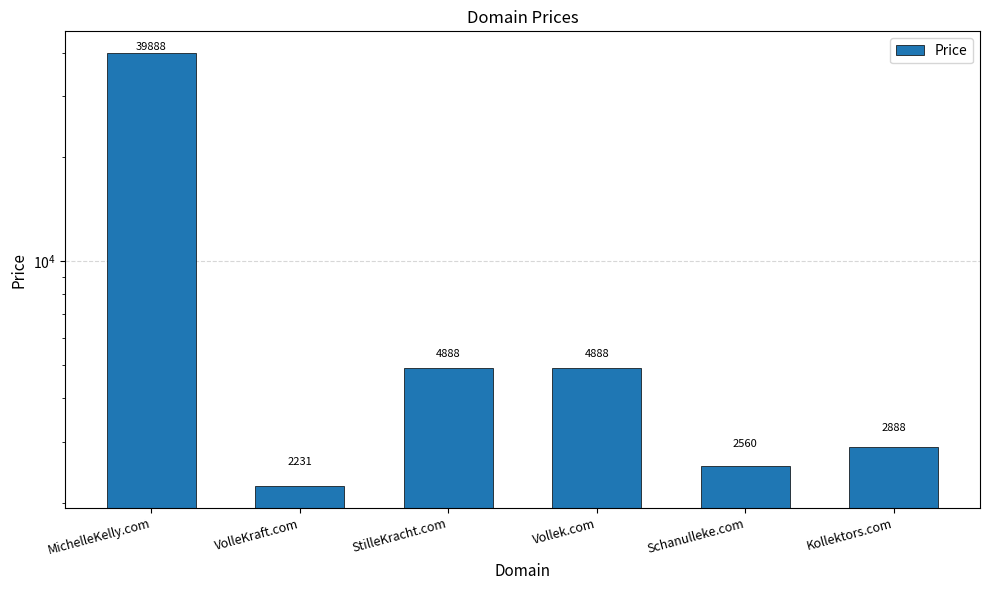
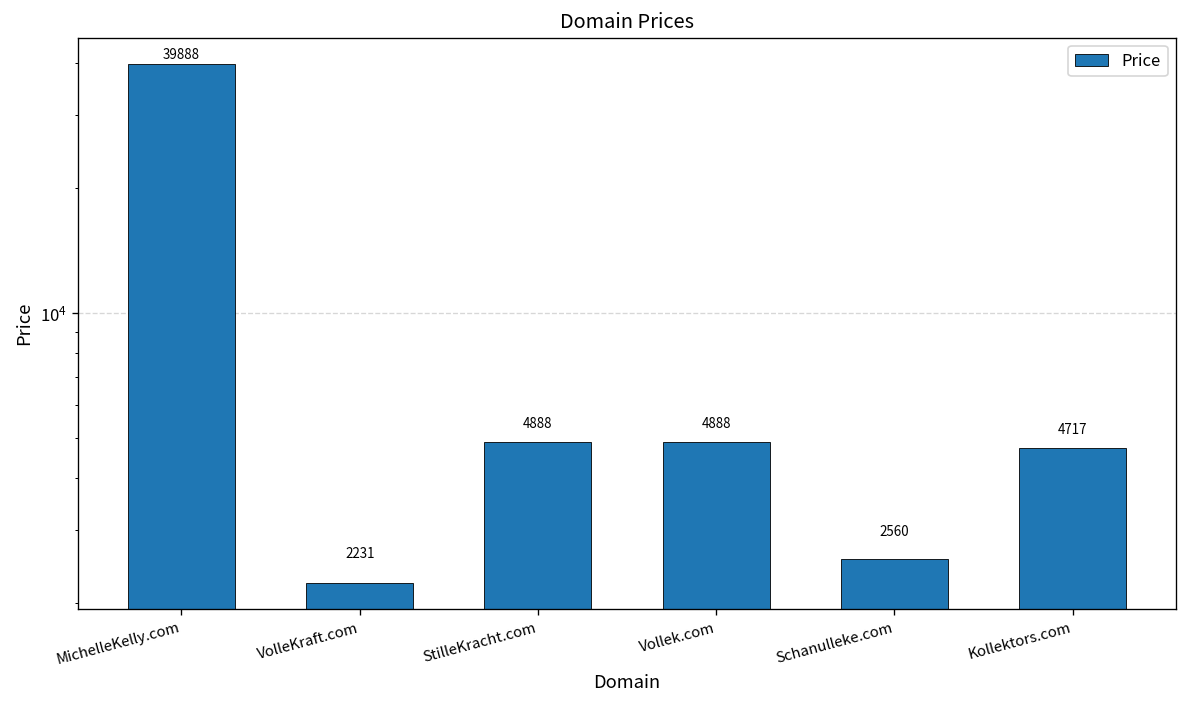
  {
    "MichelleKelly.com": 39888,
    "VolleKraft.com": 2231,
    "StilleKracht.com": 4888,
    "Vollek.com": 4888,
    "Schanulleke.com": 2560,
-   "Kollektors.com": 2888
+   "Kollektors.com": 4717
  }
